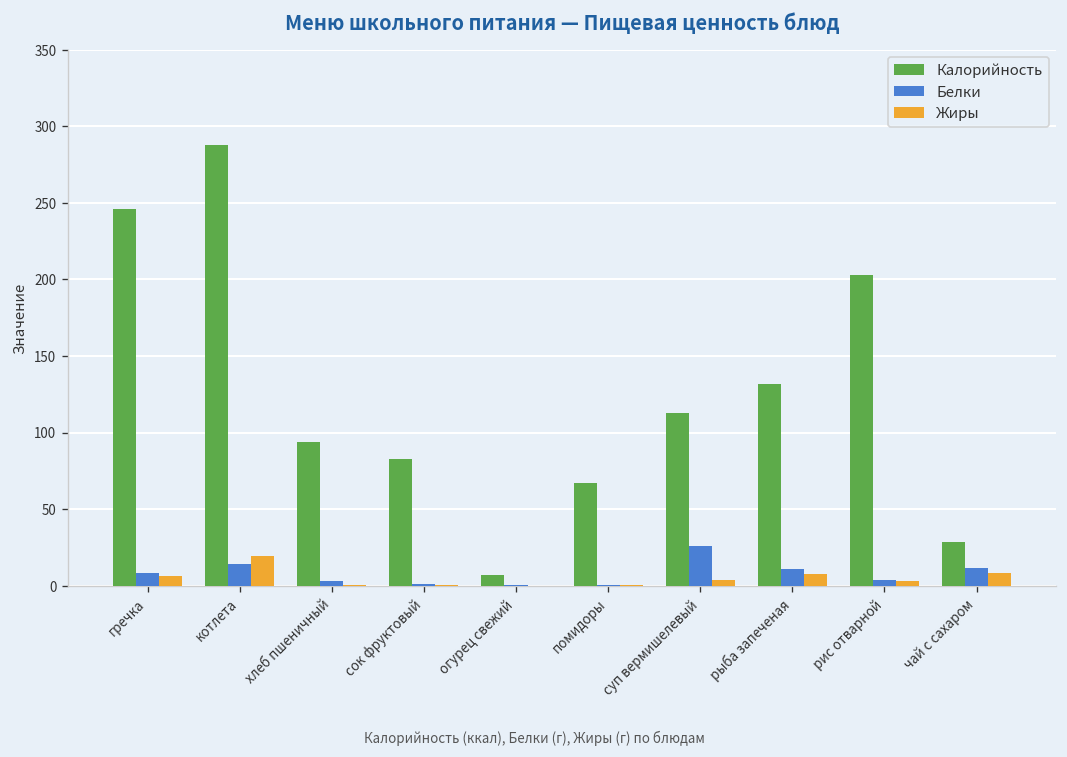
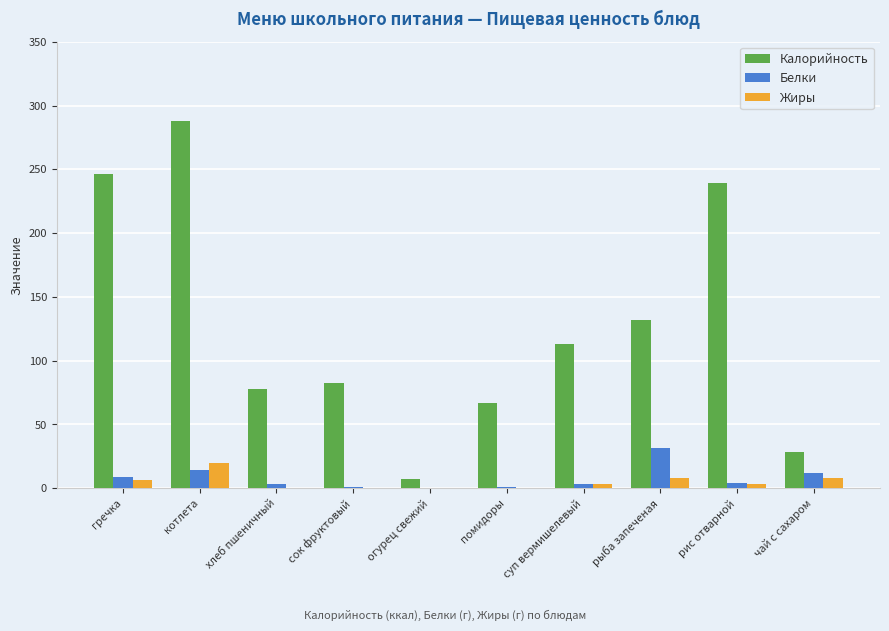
  {
    "Калорийность": {
      "гречка": 246,
      "котлета": 288,
-     "хлеб пшеничный": 94,
+     "хлеб пшеничный": 78,
      "сок фруктовый": 83,
      "огурец свежий": 7,
      "помидоры": 67,
      "суп вермишелевый": 113,
      "рыба запеченая": 132,
-     "рис отварной": 203,
+     "рис отварной": 240,
      "чай с сахаром": 28
    },
    "Белки": {
      "гречка": 8,
      "котлета": 14,
      "хлеб пшеничный": 3,
-     "суп вермишелевый": 26,
-     "рыба запеченая": 11,
+     "суп вермишелевый": 4,
+     "рыба запеченая": 32,
      "рис отварной": 4,
      "чай с сахаром": 12
    },
    "Жиры": {
      "гречка": 7,
      "котлета": 20,
      "суп вермишелевый": 3,
      "рыба запеченая": 8,
      "рис отварной": 3,
      "чай с сахаром": 8
    }
  }
